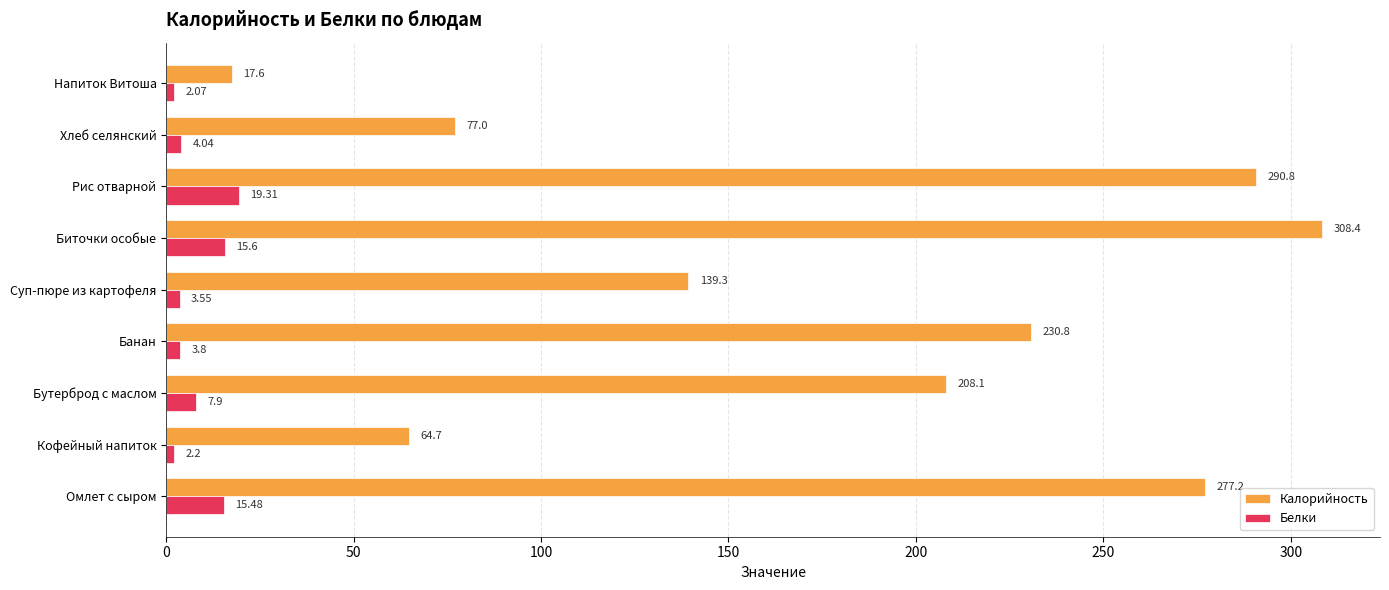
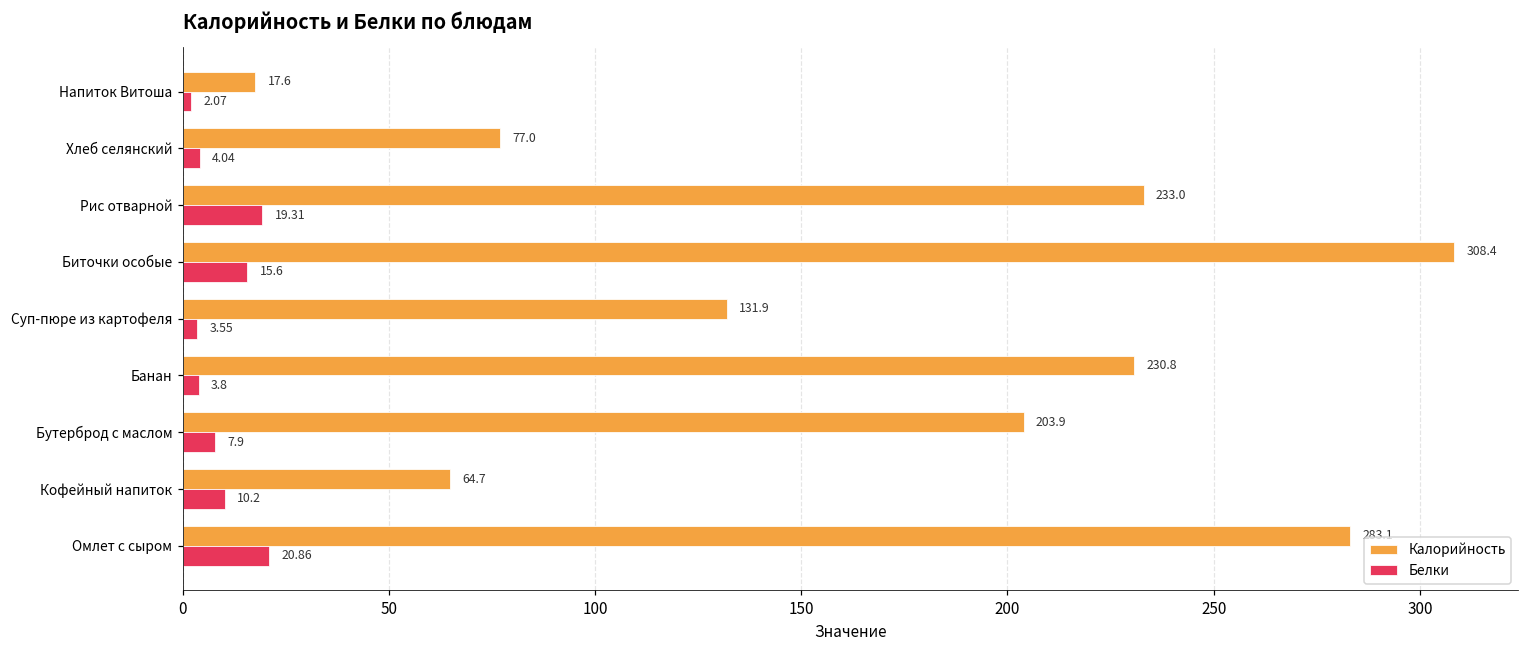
  {
    "Калорийность": {
      "Напиток Витоша": 17.6,
      "Хлеб селянский": 77.0,
-     "Рис отварной": 290.8,
+     "Рис отварной": 233.0,
      "Биточки особые": 308.4,
-     "Суп-пюре из картофеля": 139.3,
+     "Суп-пюре из картофеля": 131.9,
      "Банан": 230.8,
-     "Бутерброд с маслом": 208.1,
+     "Бутерброд с маслом": 203.9,
      "Кофейный напиток": 64.7,
-     "Омлет с сыром": 277
+     "Омлет с сыром": 283
    },
    "Белки": {
      "Напиток Витоша": 2.07,
      "Хлеб селянский": 4.04,
      "Рис отварной": 19.31,
      "Биточки особые": 15.6,
      "Суп-пюре из картофеля": 3.55,
      "Банан": 3.8,
      "Бутерброд с маслом": 7.9,
-     "Кофейный напиток": 2.2,
-     "Омлет с сыром": 15.48
+     "Кофейный напиток": 10.2,
+     "Омлет с сыром": 20.86
    }
  }
